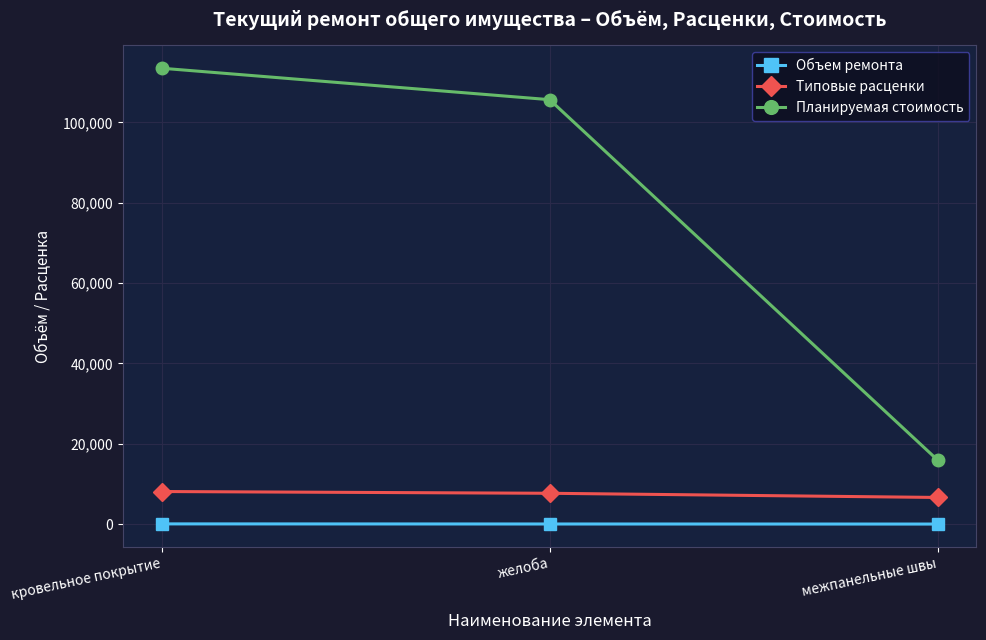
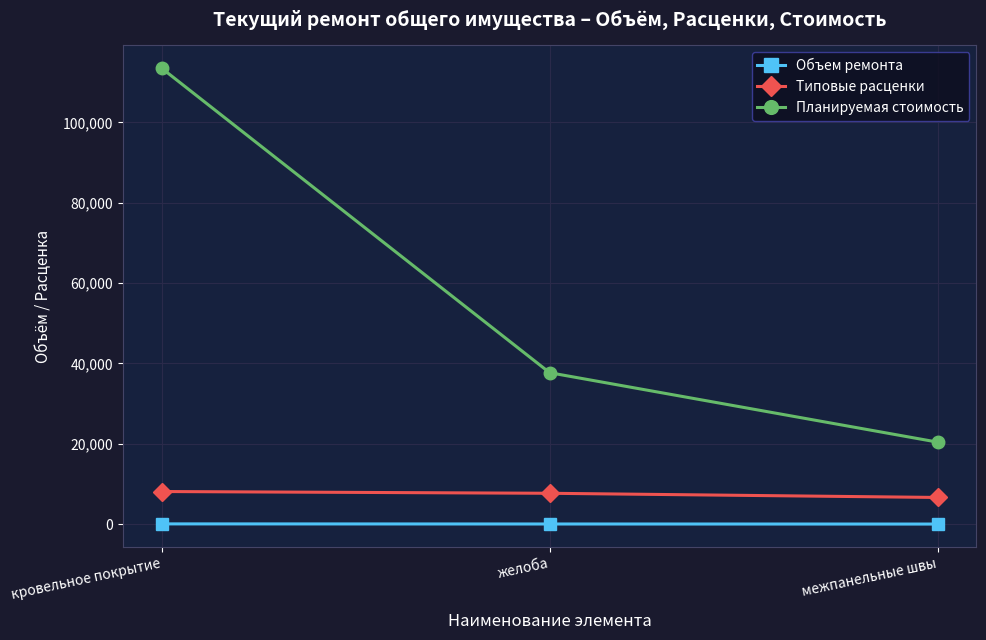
  {
    "Объем ремонта": {
      "кровельное покрытие": "0",
      "желоба": "0",
      "межпанельные швы": "0"
    },
    "Типовые расценки": {
      "кровельное покрытие": "8,000",
      "желоба": "8,000",
      "межпанельные швы": "7,000"
    },
    "Планируемая стоимость": {
      "кровельное покрытие": "113,000",
-     "желоба": "106,000",
-     "межпанельные швы": "16,000"
+     "желоба": "38,000",
+     "межпанельные швы": "20,000"
    }
  }
